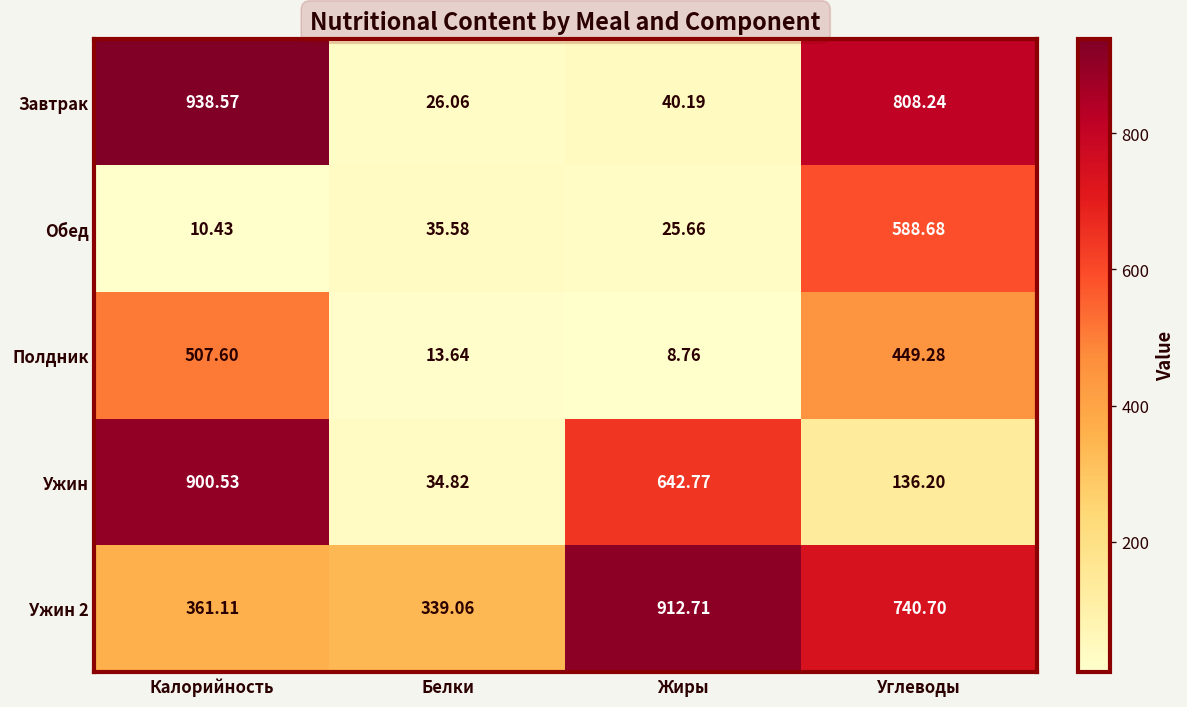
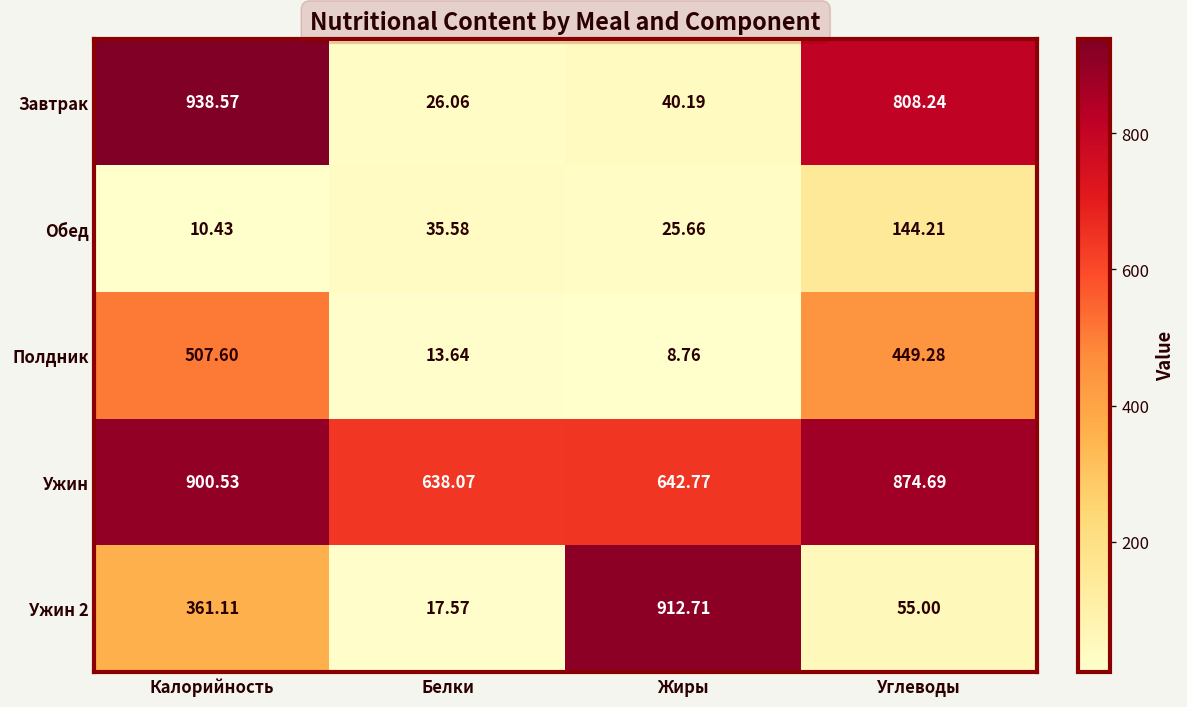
  {
    "Завтрак": {
      "Калорийность": 938.57,
      "Белки": 26.06,
      "Жиры": 40.19,
      "Углеводы": 808.24
    },
    "Обед": {
      "Калорийность": 10.43,
      "Белки": 35.58,
      "Жиры": 25.66,
-     "Углеводы": 588.68
+     "Углеводы": 144.21
    },
    "Полдник": {
      "Калорийность": 507.60,
      "Белки": 13.64,
      "Жиры": 8.76,
      "Углеводы": 449.28
    },
    "Ужин": {
      "Калорийность": 900.53,
-     "Белки": 34.82,
+     "Белки": 638.07,
      "Жиры": 642.77,
-     "Углеводы": 136.20
+     "Углеводы": 874.69
    },
    "Ужин 2": {
      "Калорийность": 361.11,
-     "Белки": 339.06,
+     "Белки": 17.57,
      "Жиры": 912.71,
-     "Углеводы": 740.70
+     "Углеводы": 55.00
    }
  }
